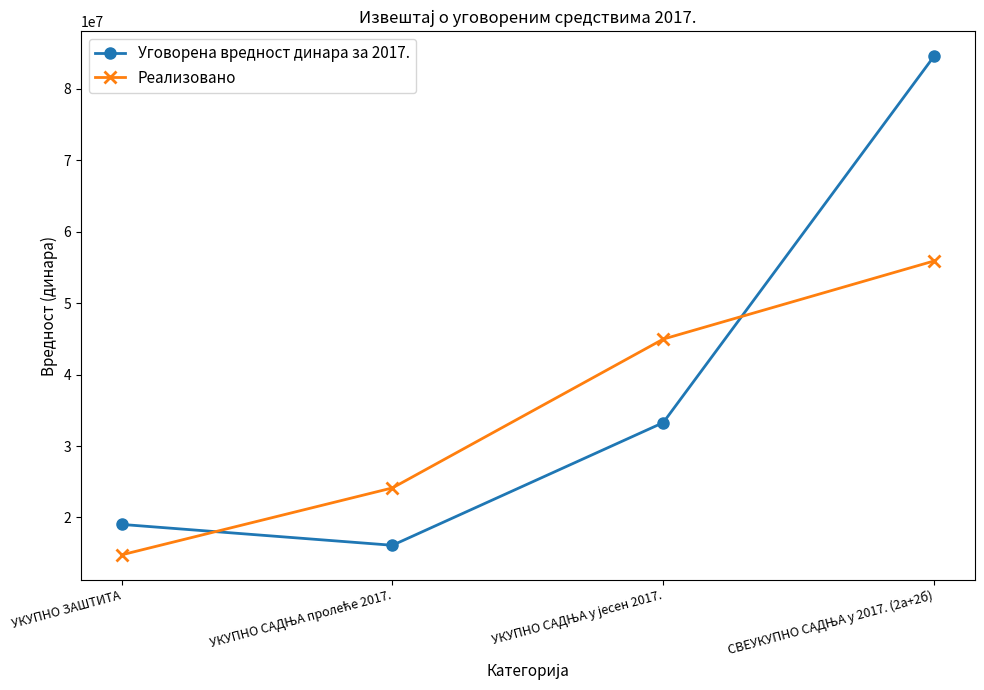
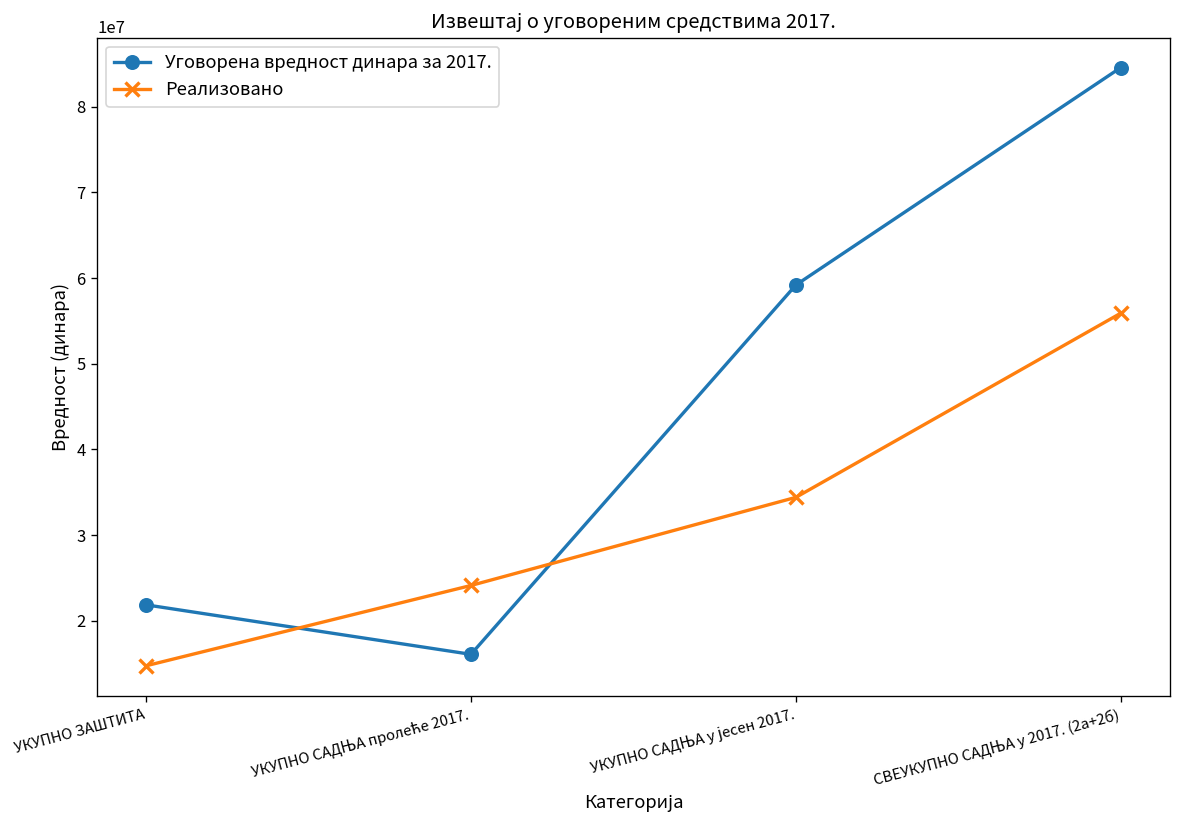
  {
    "Уговорена вредност динара за 2017.": {
-     "УКУПНО ЗАШТИТА": 19000000,
+     "УКУПНО ЗАШТИТА": 22000000,
      "УКУПНО САДЊА пролеће 2017.": 16000000,
-     "УКУПНО САДЊА у јесен 2017.": 33000000,
+     "УКУПНО САДЊА у јесен 2017.": 59000000,
      "СВЕУКУПНО САДЊА у 2017. (2а+2б)": 85000000
    },
    "Реализовано": {
      "УКУПНО ЗАШТИТА": 15000000,
      "УКУПНО САДЊА пролеће 2017.": 24000000,
-     "УКУПНО САДЊА у јесен 2017.": 45000000,
+     "УКУПНО САДЊА у јесен 2017.": 34000000,
      "СВЕУКУПНО САДЊА у 2017. (2а+2б)": 56000000
    }
  }
